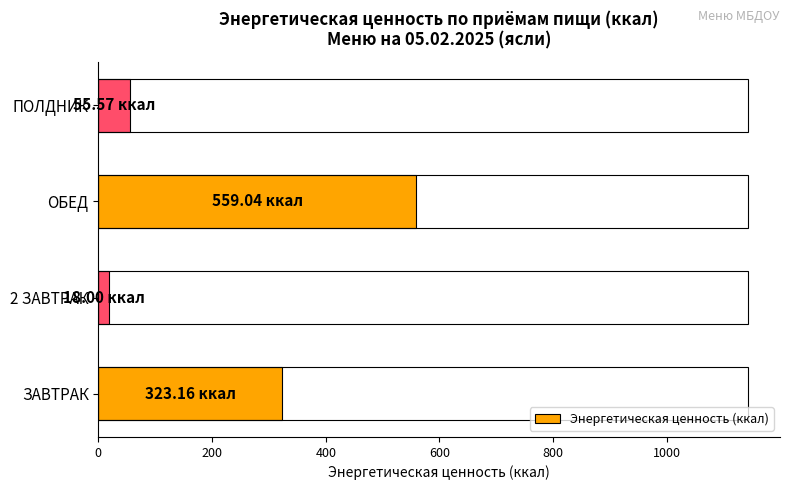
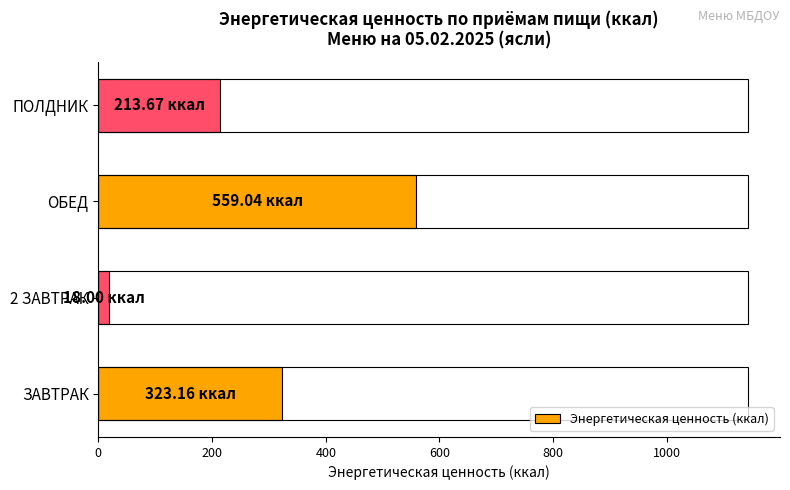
  {
-   "ПОЛДНИК": 55.57,
+   "ПОЛДНИК": 213.67,
    "ОБЕД": 559.04,
    "2 ЗАВТРАК": 18.00,
    "ЗАВТРАК": 323.16
  }
